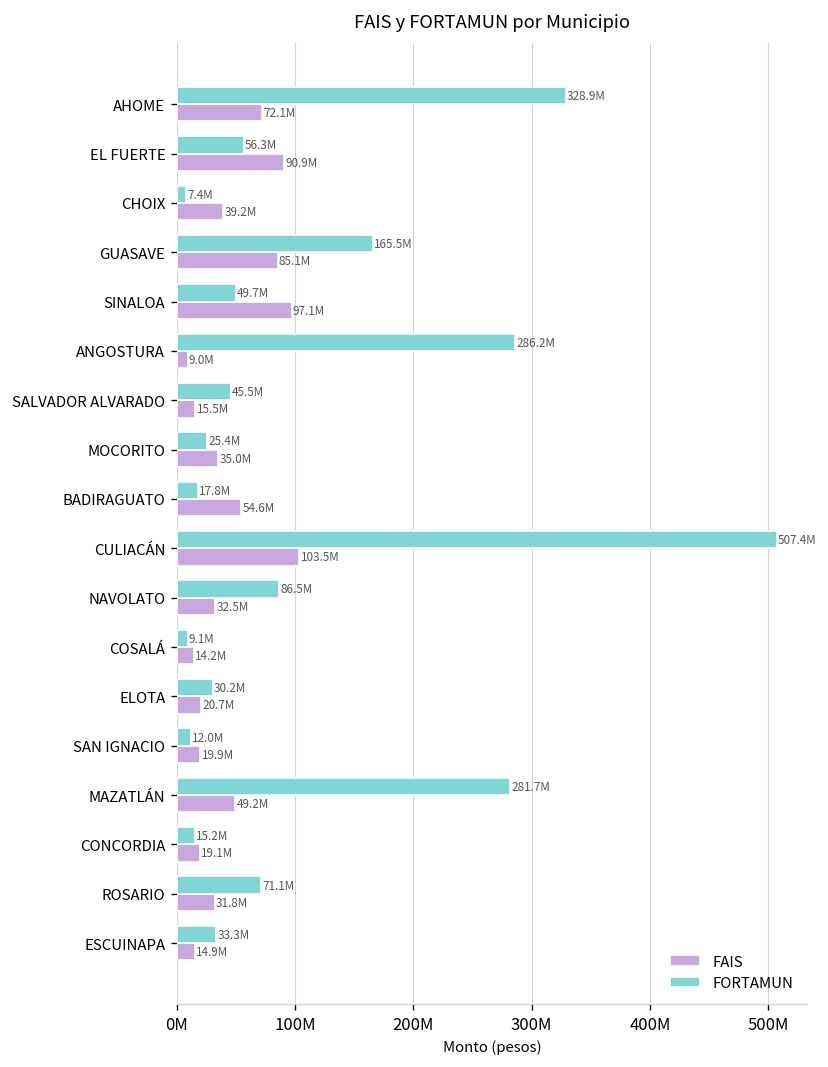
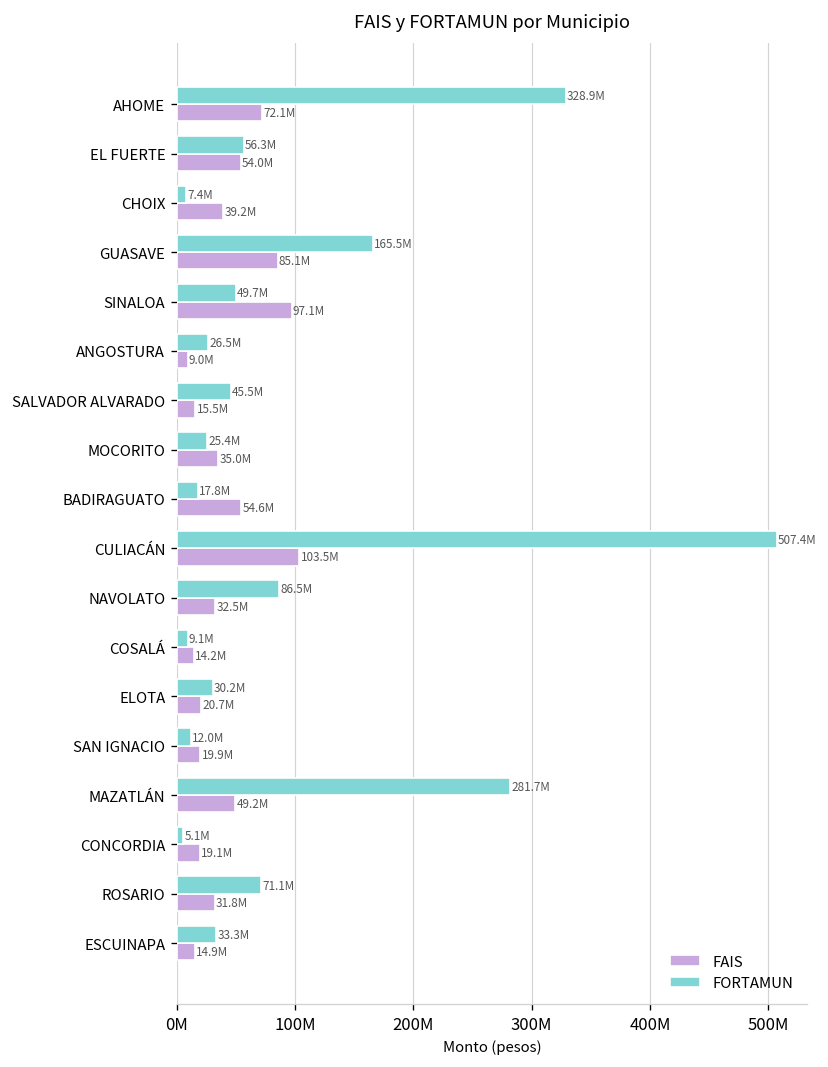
  {
    "FAIS": {
      "AHOME": "72.1M",
-     "EL FUERTE": "90.9M",
+     "EL FUERTE": "54.0M",
      "CHOIX": "39.2M",
      "GUASAVE": "85.1M",
      "SINALOA": "97.1M",
      "ANGOSTURA": "9.0M",
      "SALVADOR ALVARADO": "15.5M",
      "MOCORITO": "35.0M",
      "BADIRAGUATO": "54.6M",
      "CULIACÁN": "103.5M",
      "NAVOLATO": "32.5M",
      "COSALÁ": "14.2M",
      "ELOTA": "20.7M",
      "SAN IGNACIO": "19.9M",
      "MAZATLÁN": "49.2M",
      "CONCORDIA": "19.1M",
      "ROSARIO": "31.8M",
      "ESCUINAPA": "14.9M"
    },
    "FORTAMUN": {
      "AHOME": "328.9M",
      "EL FUERTE": "56.3M",
      "CHOIX": "7.4M",
      "GUASAVE": "165.5M",
      "SINALOA": "49.7M",
-     "ANGOSTURA": "286.2M",
+     "ANGOSTURA": "26.5M",
      "SALVADOR ALVARADO": "45.5M",
      "MOCORITO": "25.4M",
      "BADIRAGUATO": "17.8M",
      "CULIACÁN": "507.4M",
      "NAVOLATO": "86.5M",
      "COSALÁ": "9.1M",
      "ELOTA": "30.2M",
      "SAN IGNACIO": "12.0M",
      "MAZATLÁN": "281.7M",
-     "CONCORDIA": "15.2M",
+     "CONCORDIA": "5.1M",
      "ROSARIO": "71.1M",
      "ESCUINAPA": "33.3M"
    }
  }
